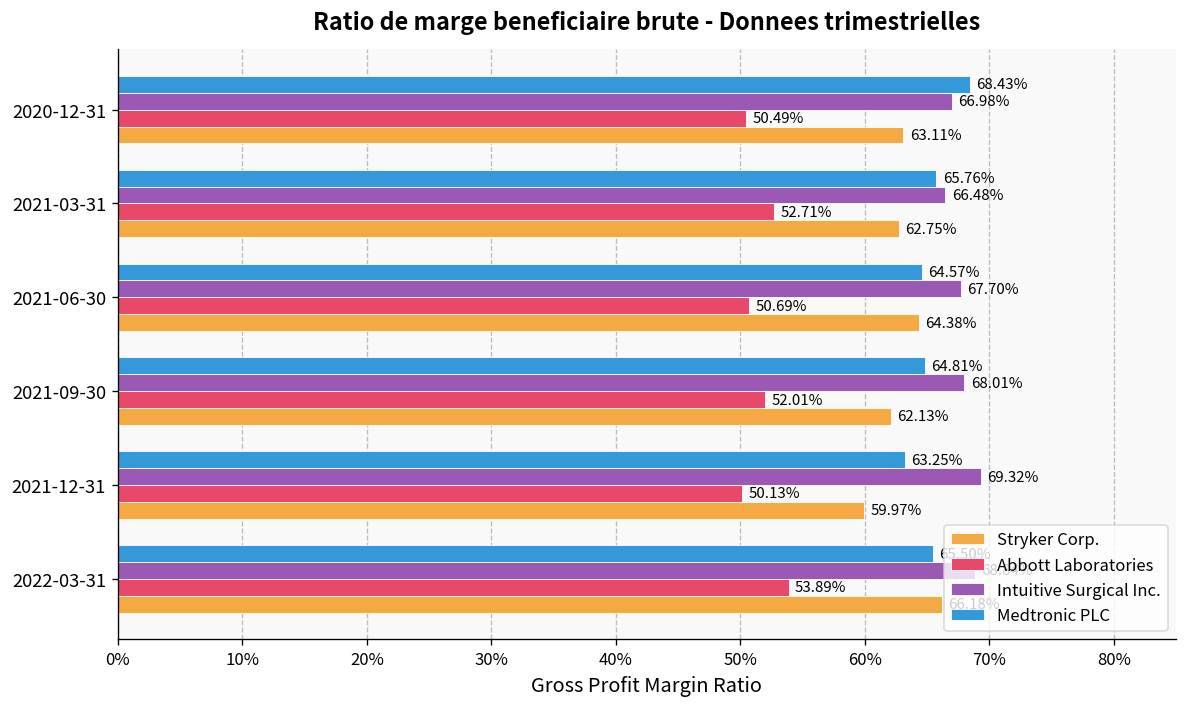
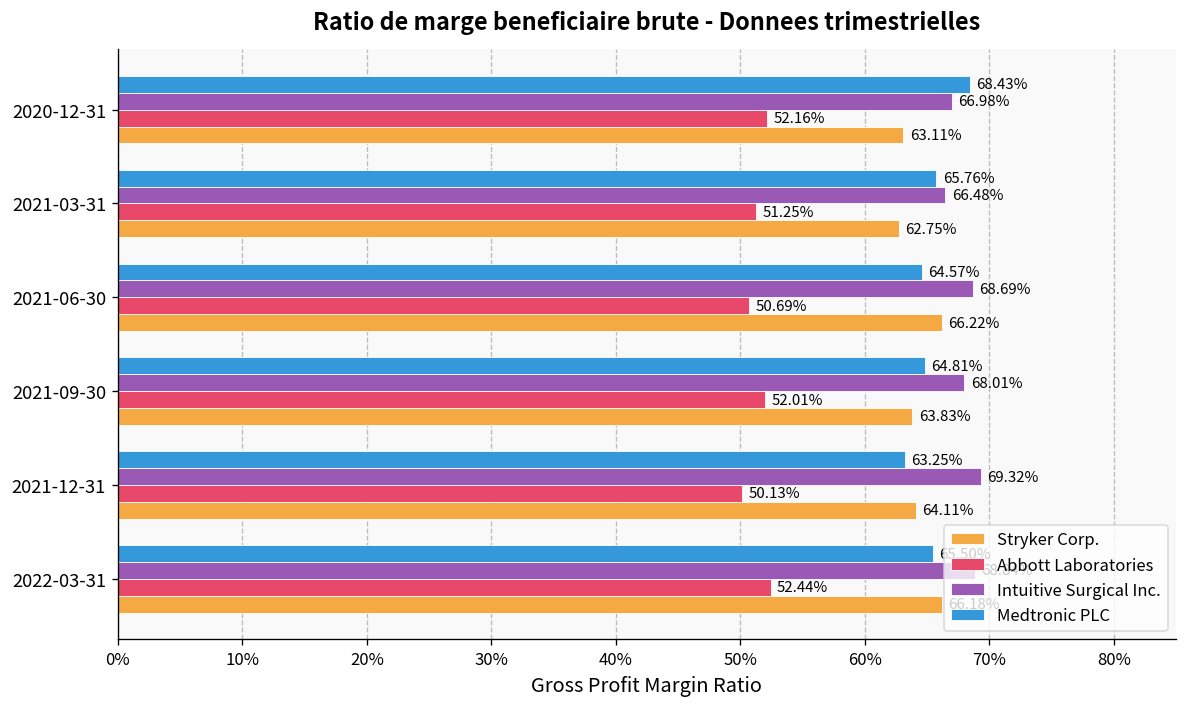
  {
    "Stryker Corp.": {
      "2020-12-31": "63.11%",
      "2021-03-31": "62.75%",
-     "2021-06-30": "64.38%",
-     "2021-09-30": "62.13%",
-     "2021-12-31": "59.97%"
+     "2021-06-30": "66.22%",
+     "2021-09-30": "63.83%",
+     "2021-12-31": "64.11%"
    },
    "Abbott Laboratories": {
-     "2020-12-31": "50.49%",
-     "2021-03-31": "52.71%",
+     "2020-12-31": "52.16%",
+     "2021-03-31": "51.25%",
      "2021-06-30": "50.69%",
      "2021-09-30": "52.01%",
      "2021-12-31": "50.13%",
-     "2022-03-31": "53.89%"
+     "2022-03-31": "52.44%"
    },
    "Intuitive Surgical Inc.": {
      "2020-12-31": "66.98%",
      "2021-03-31": "66.48%",
-     "2021-06-30": "67.70%",
+     "2021-06-30": "68.69%",
      "2021-09-30": "68.01%",
      "2021-12-31": "69.32%"
    },
    "Medtronic PLC": {
      "2020-12-31": "68.43%",
      "2021-03-31": "65.76%",
      "2021-06-30": "64.57%",
      "2021-09-30": "64.81%",
      "2021-12-31": "63.25%"
    }
  }
